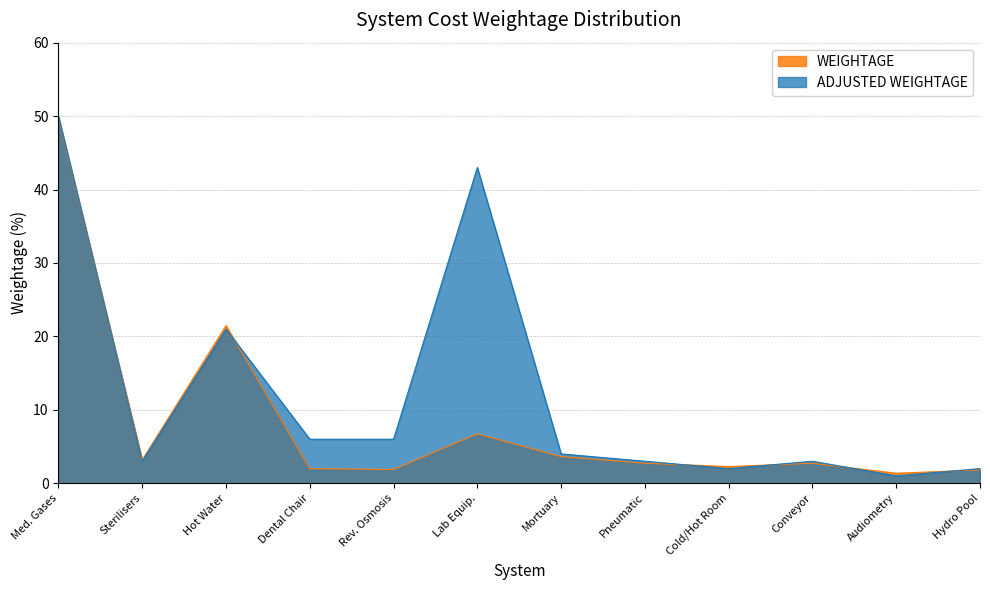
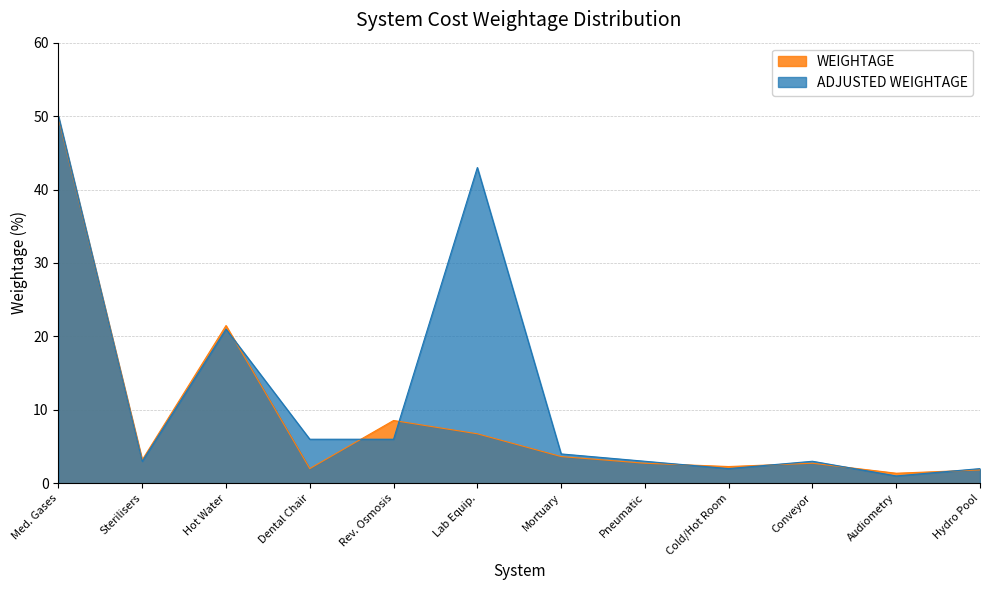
  {
    "WEIGHTAGE": {
      "Hot Water": 21,
      "Dental Chair": 2,
-     "Rev. Osmosis": 2,
+     "Rev. Osmosis": 9,
      "Lab Equip.": 7,
      "Mortuary": 4,
      "Audiometry": 1
    },
    "ADJUSTED WEIGHTAGE": {
      "Hot Water": 21,
      "Dental Chair": 6,
      "Rev. Osmosis": 6,
      "Lab Equip.": 43,
      "Mortuary": 4,
      "Audiometry": 1
    }
  }
